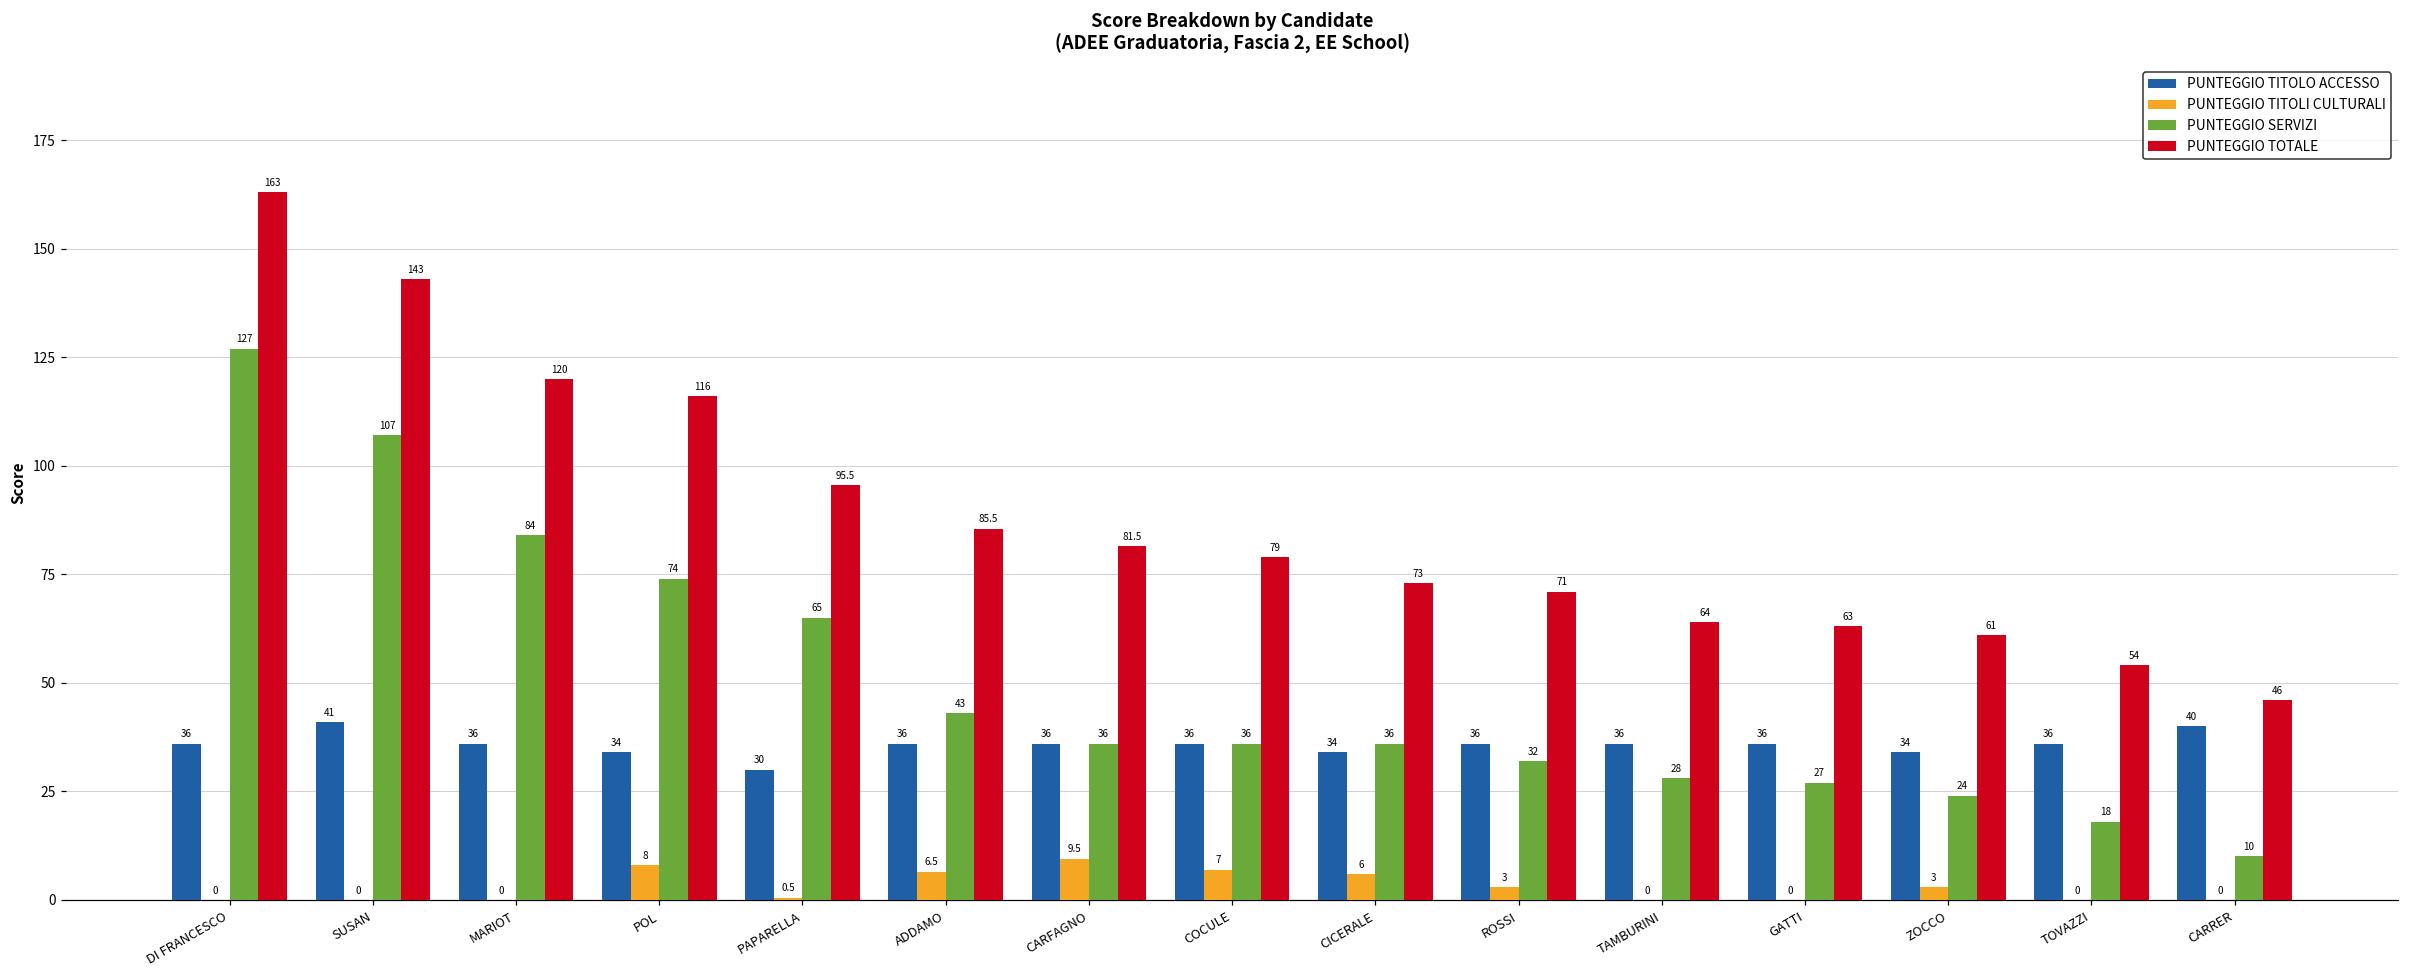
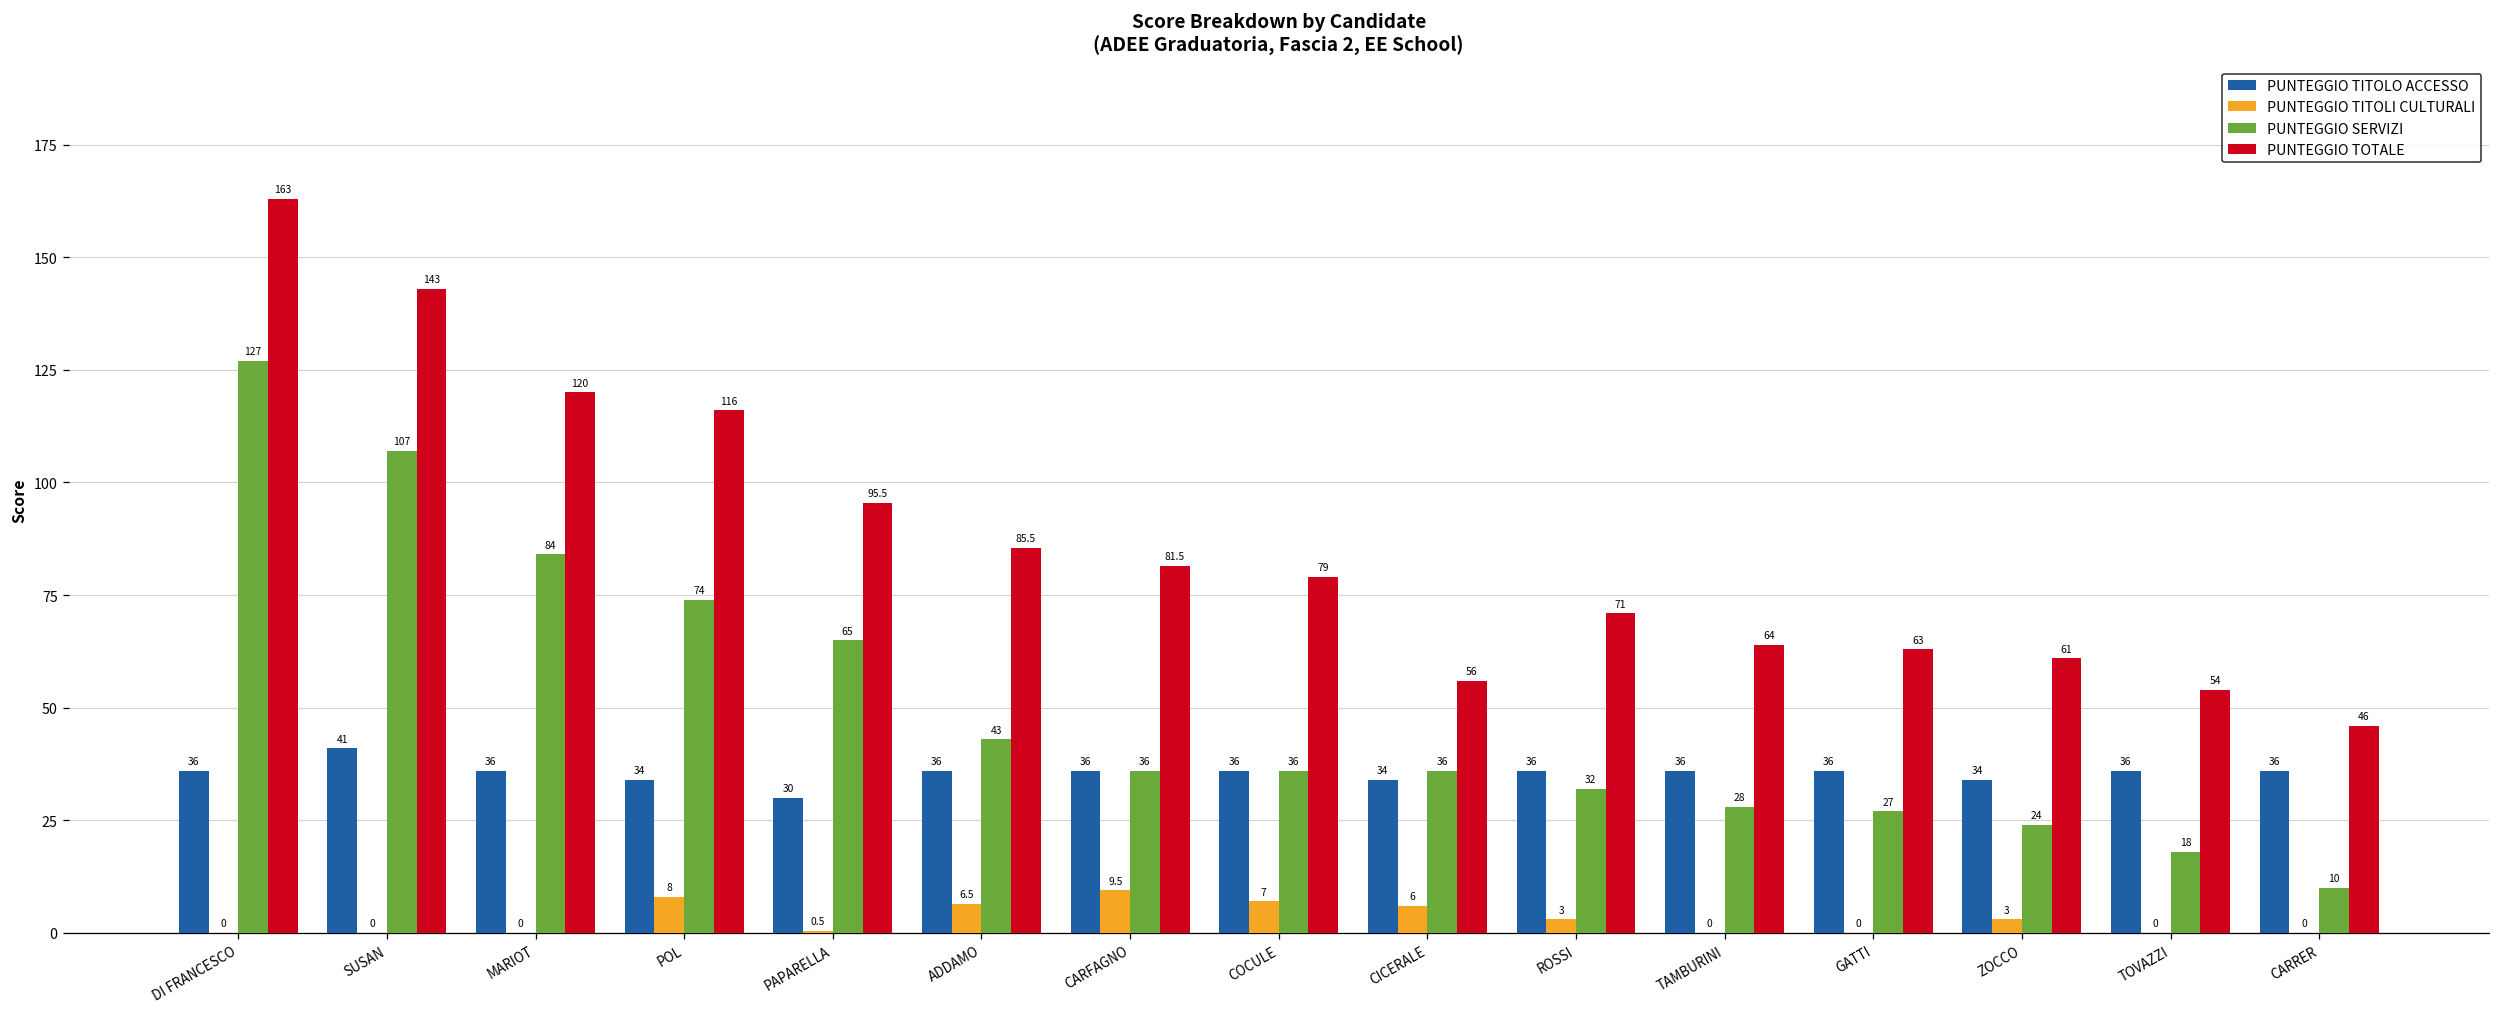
  {
    "PUNTEGGIO TITOLO ACCESSO": {
      "DI FRANCESCO": 36,
      "SUSAN": 41,
      "MARIOT": 36,
      "POL": 34,
      "PAPARELLA": 30,
      "ADDAMO": 36,
      "CARFAGNO": 36,
      "COCULE": 36,
      "CICERALE": 34,
      "ROSSI": 36,
      "TAMBURINI": 36,
      "GATTI": 36,
      "ZOCCO": 34,
      "TOVAZZI": 36,
-     "CARRER": 40
+     "CARRER": 36
    },
    "PUNTEGGIO TITOLI CULTURALI": {
      "DI FRANCESCO": 0,
      "SUSAN": 0,
      "MARIOT": 0,
      "POL": 8,
      "PAPARELLA": 0.5,
      "ADDAMO": 6.5,
      "CARFAGNO": 9.5,
      "COCULE": 7,
      "CICERALE": 6,
      "ROSSI": 3,
      "TAMBURINI": 0,
      "GATTI": 0,
      "ZOCCO": 3,
      "TOVAZZI": 0,
      "CARRER": 0
    },
    "PUNTEGGIO SERVIZI": {
      "DI FRANCESCO": 127,
      "SUSAN": 107,
      "MARIOT": 84,
      "POL": 74,
      "PAPARELLA": 65,
      "ADDAMO": 43,
      "CARFAGNO": 36,
      "COCULE": 36,
      "CICERALE": 36,
      "ROSSI": 32,
      "TAMBURINI": 28,
      "GATTI": 27,
      "ZOCCO": 24,
      "TOVAZZI": 18,
      "CARRER": 10
    },
    "PUNTEGGIO TOTALE": {
      "DI FRANCESCO": 163,
      "SUSAN": 143,
      "MARIOT": 120,
      "POL": 116,
      "PAPARELLA": 95.5,
      "ADDAMO": 85.5,
      "CARFAGNO": 81.5,
      "COCULE": 79,
-     "CICERALE": 73,
+     "CICERALE": 56,
      "ROSSI": 71,
      "TAMBURINI": 64,
      "GATTI": 63,
      "ZOCCO": 61,
      "TOVAZZI": 54,
      "CARRER": 46
    }
  }
